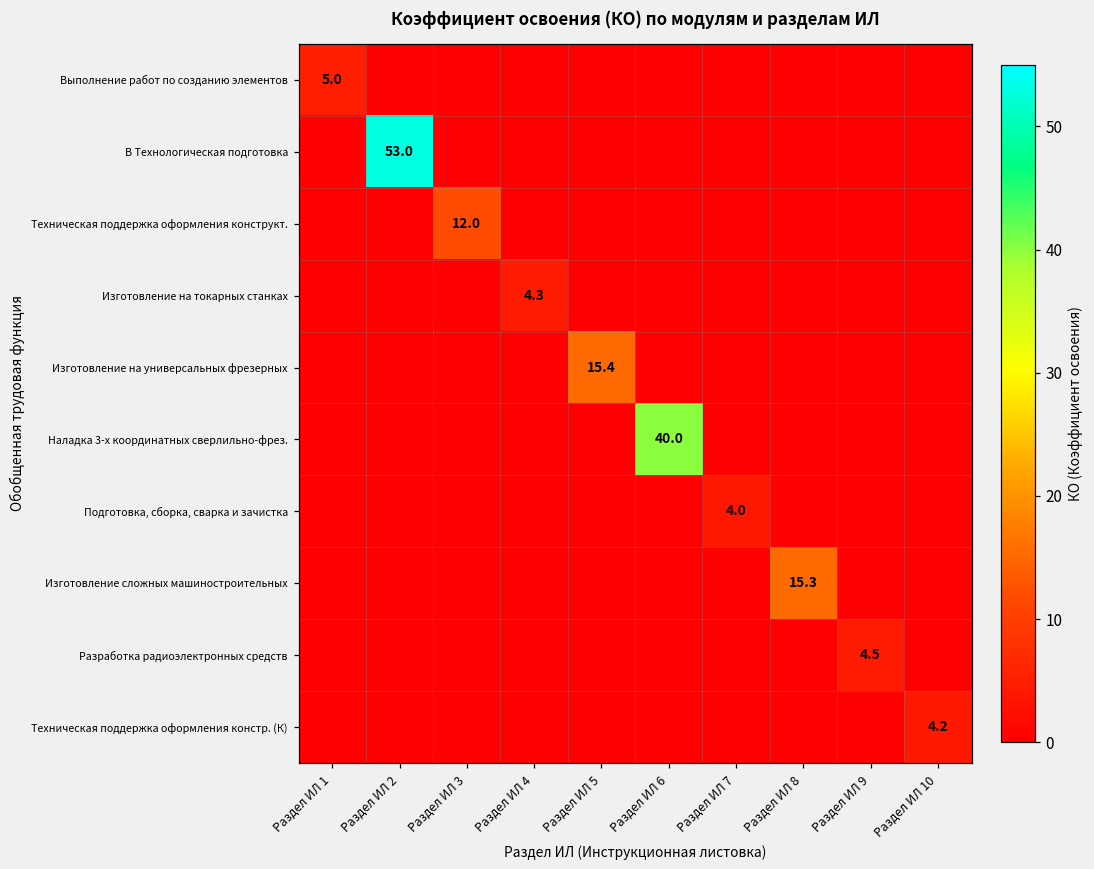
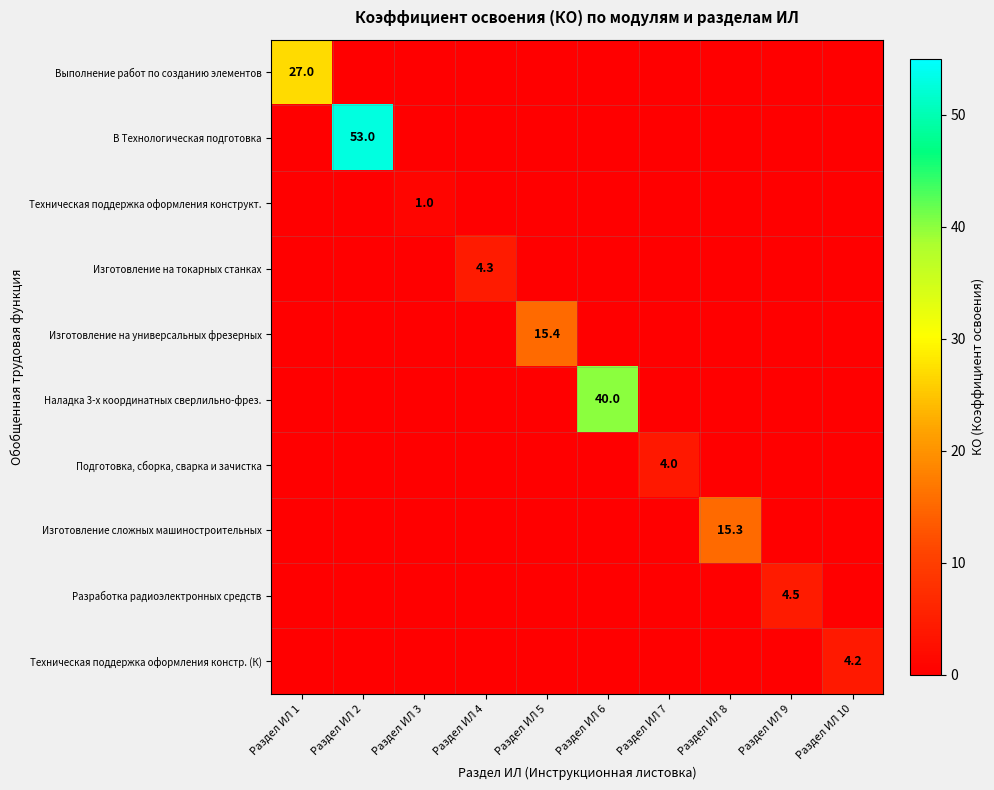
  {
    "Выполнение работ по созданию элементов": {
-     "Раздел ИЛ 1": 5.0
+     "Раздел ИЛ 1": 27.0
    },
    "В Технологическая подготовка": {
      "Раздел ИЛ 2": 53.0
    },
    "Техническая поддержка оформления конструкт.": {
-     "Раздел ИЛ 3": 12.0
+     "Раздел ИЛ 3": 1.0
    },
    "Изготовление на токарных станках": {
      "Раздел ИЛ 4": 4.3
    },
    "Изготовление на универсальных фрезерных": {
      "Раздел ИЛ 5": 15.4
    },
    "Наладка 3-х координатных сверлильно-фрез.": {
      "Раздел ИЛ 6": 40.0
    },
    "Подготовка, сборка, сварка и зачистка": {
      "Раздел ИЛ 7": 4.0
    },
    "Изготовление сложных машиностроительных": {
      "Раздел ИЛ 8": 15.3
    },
    "Разработка радиоэлектронных средств": {
      "Раздел ИЛ 9": 4.5
    },
    "Техническая поддержка оформления констр. (К)": {
      "Раздел ИЛ 10": 4.2
    }
  }
